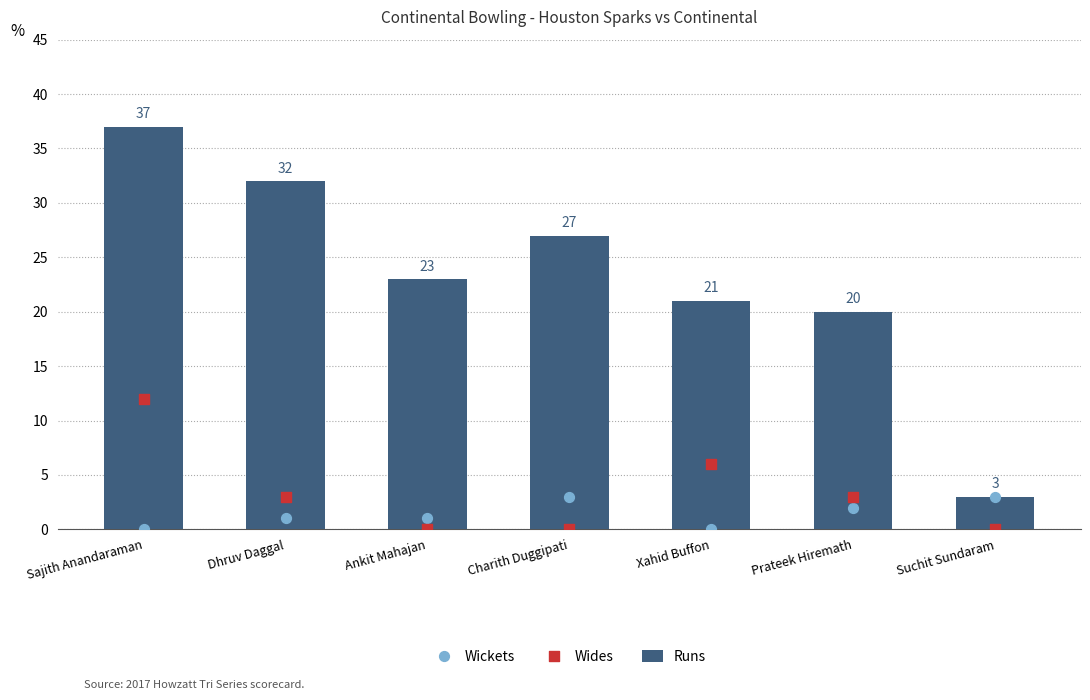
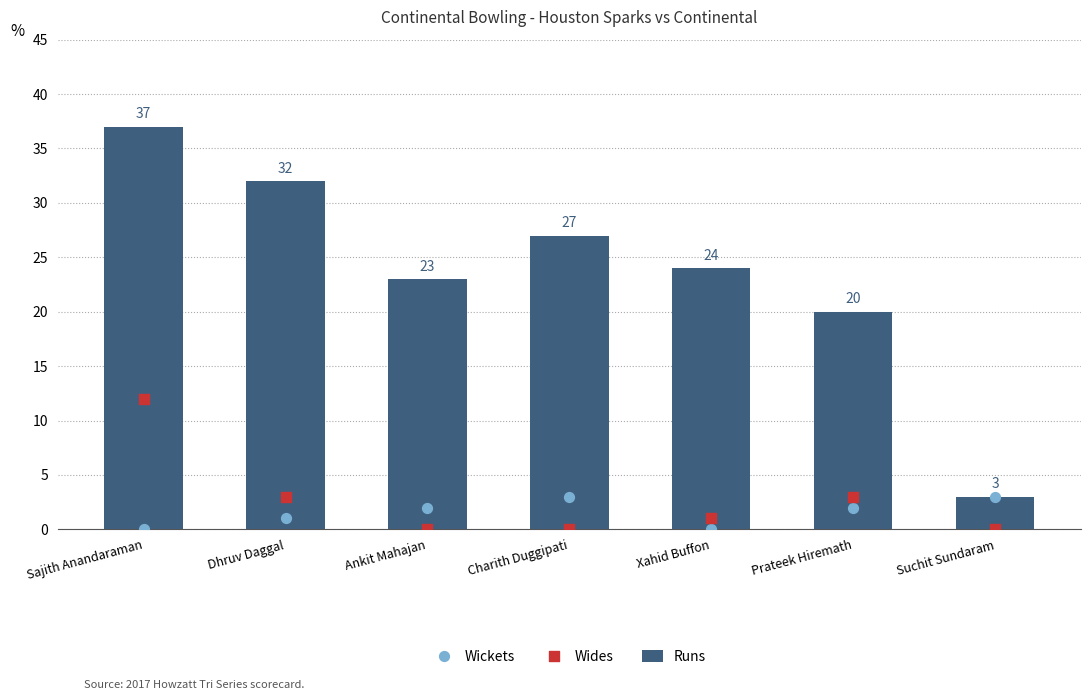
  {
    "Runs": {
      "Sajith Anandaraman": 37,
      "Dhruv Daggal": 32,
      "Ankit Mahajan": 23,
      "Charith Duggipati": 27,
-     "Xahid Buffon": 21,
+     "Xahid Buffon": 24,
      "Prateek Hiremath": 20,
      "Suchit Sundaram": 3
    },
    "Wickets": {
-     "Ankit Mahajan": 1
+     "Ankit Mahajan": 2
    },
    "Wides": {
-     "Xahid Buffon": 6
+     "Xahid Buffon": 1
    }
  }
